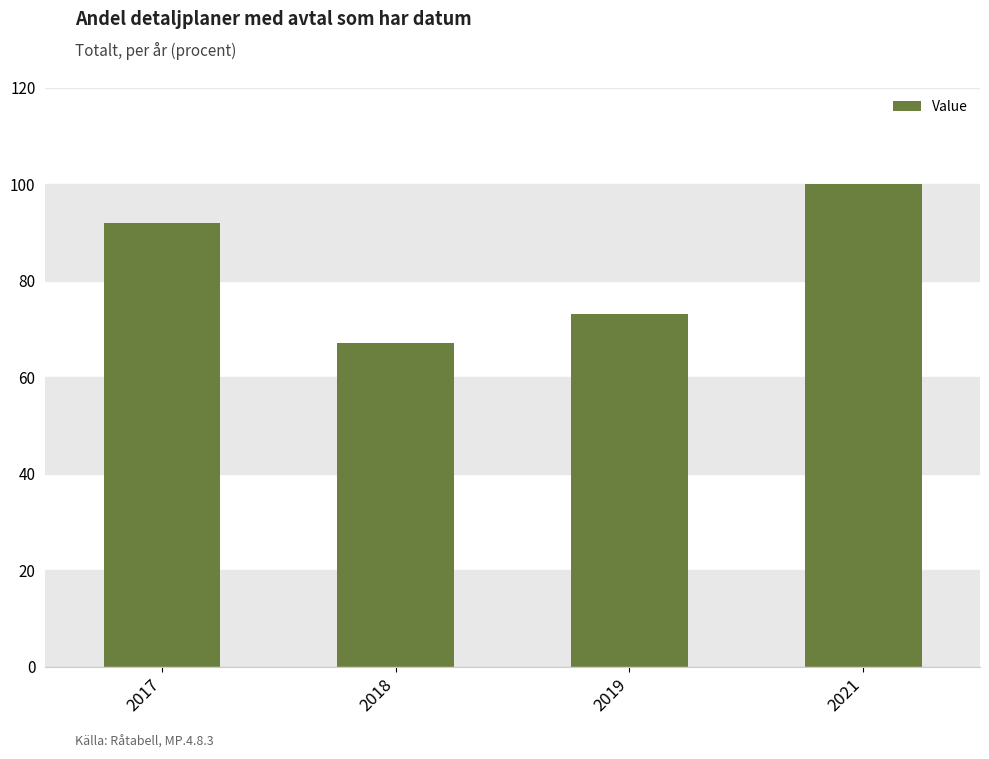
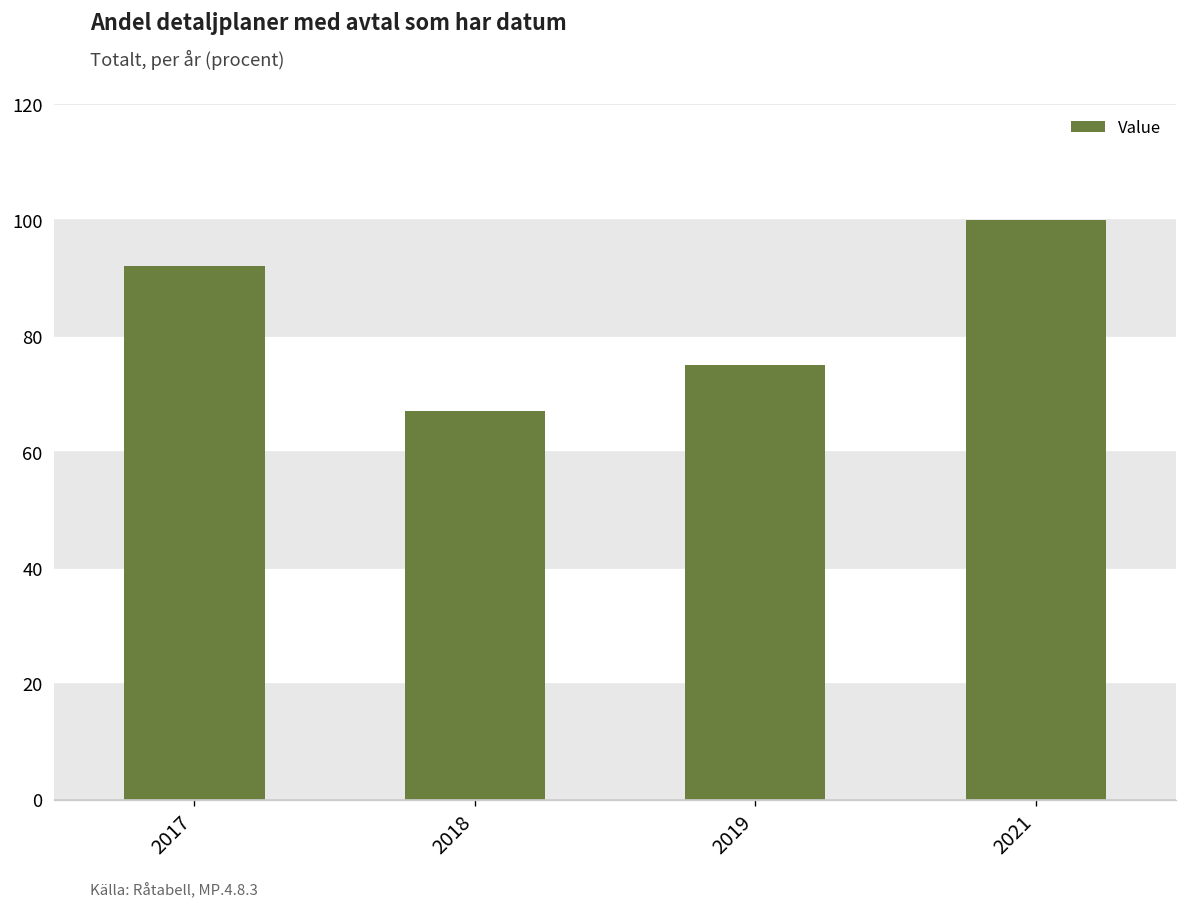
  {
    "2017": 92,
    "2018": 67,
-   "2019": 73,
+   "2019": 75,
    "2021": 100
  }
